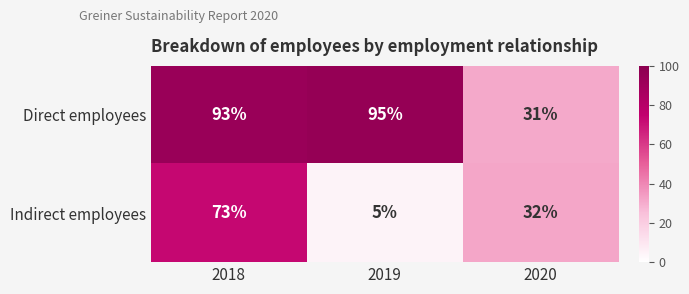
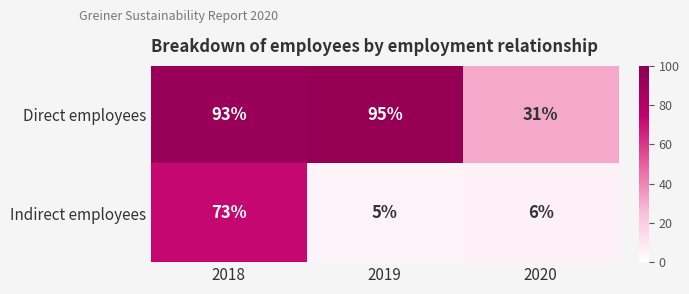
  {
    "Direct employees": {
      "2018": "93%",
      "2019": "95%",
      "2020": "31%"
    },
    "Indirect employees": {
      "2018": "73%",
      "2019": "5%",
-     "2020": "32%"
+     "2020": "6%"
    }
  }
